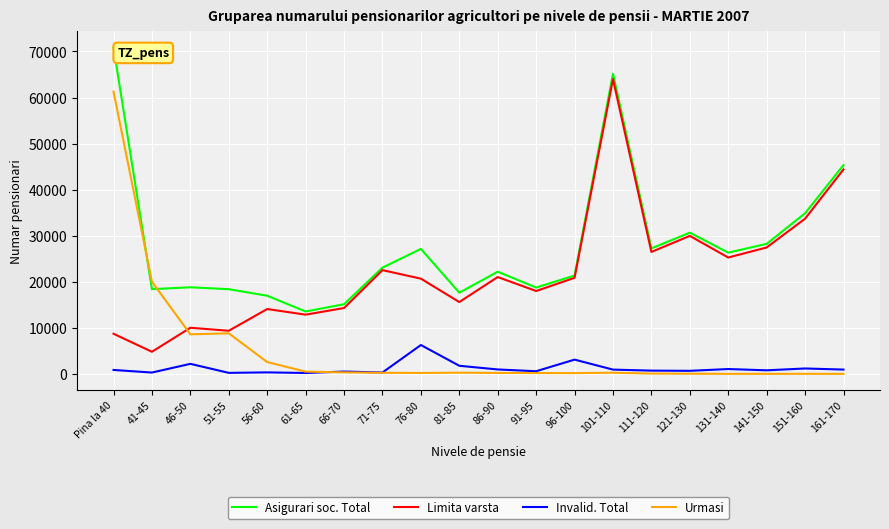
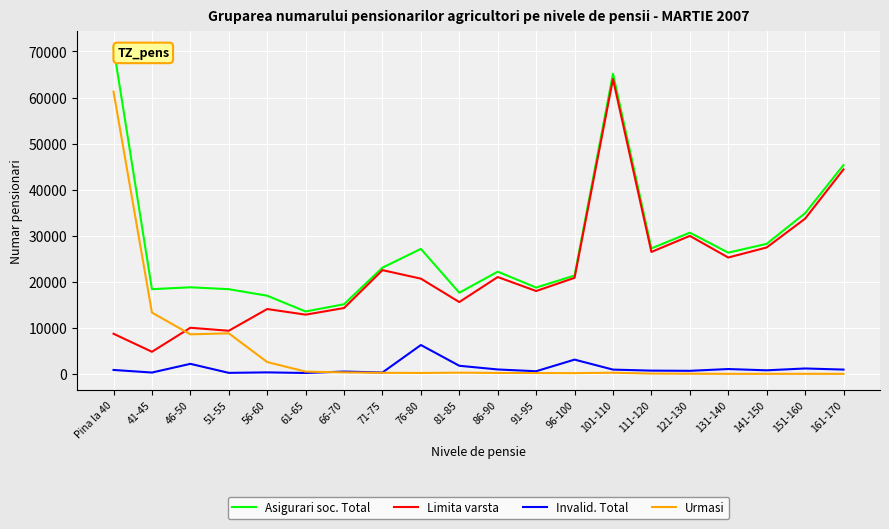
  {
    "Asigurari soc. Total": {
      "41-45": 18000,
      "46-50": 19000,
      "51-55": 18000,
      "56-60": 17000,
      "61-65": 14000,
      "66-70": 15000,
      "76-80": 27000,
      "81-85": 18000,
      "86-90": 22000,
      "91-95": 19000,
      "101-110": 65000,
      "111-120": 27000,
      "121-130": 31000,
      "131-140": 26000,
      "141-150": 28000,
      "151-160": 35000,
      "161-170": 45000
    },
    "Limita varsta": {
      "Pina la 40": 9000,
      "41-45": 5000,
      "46-50": 10000,
      "51-55": 9000,
      "56-60": 14000,
      "61-65": 13000,
      "66-70": 14000,
      "76-80": 21000,
      "81-85": 16000,
      "86-90": 21000,
      "91-95": 18000,
      "101-110": 64000,
      "111-120": 26000,
      "121-130": 30000,
      "131-140": 25000,
      "141-150": 27000,
      "151-160": 34000,
      "161-170": 44000
    },
    "Invalid. Total": {
      "Pina la 40": 1000,
      "41-45": 0,
      "46-50": 2000,
      "51-55": 0,
      "56-60": 0,
      "76-80": 6000,
      "81-85": 2000,
      "86-90": 1000,
      "96-100": 3000,
      "101-110": 1000,
      "111-120": 1000,
      "121-130": 1000,
      "131-140": 1000,
      "141-150": 1000,
      "151-160": 1000,
      "161-170": 1000
    },
    "Urmasi": {
      "Pina la 40": 61000,
-     "41-45": 20000,
+     "41-45": 13000,
      "46-50": 9000,
      "51-55": 9000,
      "56-60": 3000,
      "76-80": 0,
      "81-85": 0,
      "86-90": 0,
      "96-100": 0,
      "101-110": 0,
      "111-120": 0,
      "121-130": 0,
      "131-140": 0,
      "141-150": 0,
      "151-160": 0,
      "161-170": 0
    }
  }
